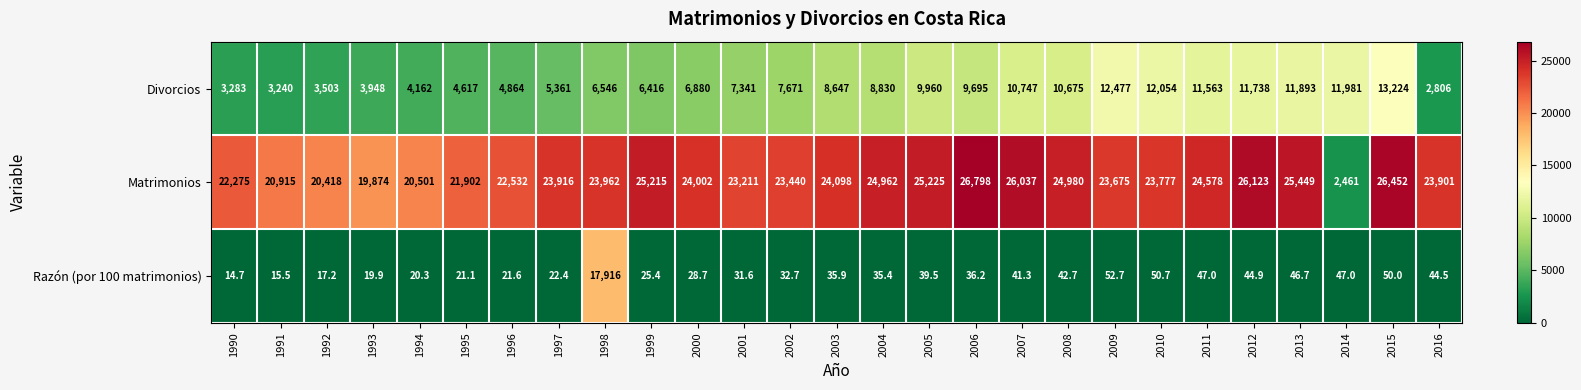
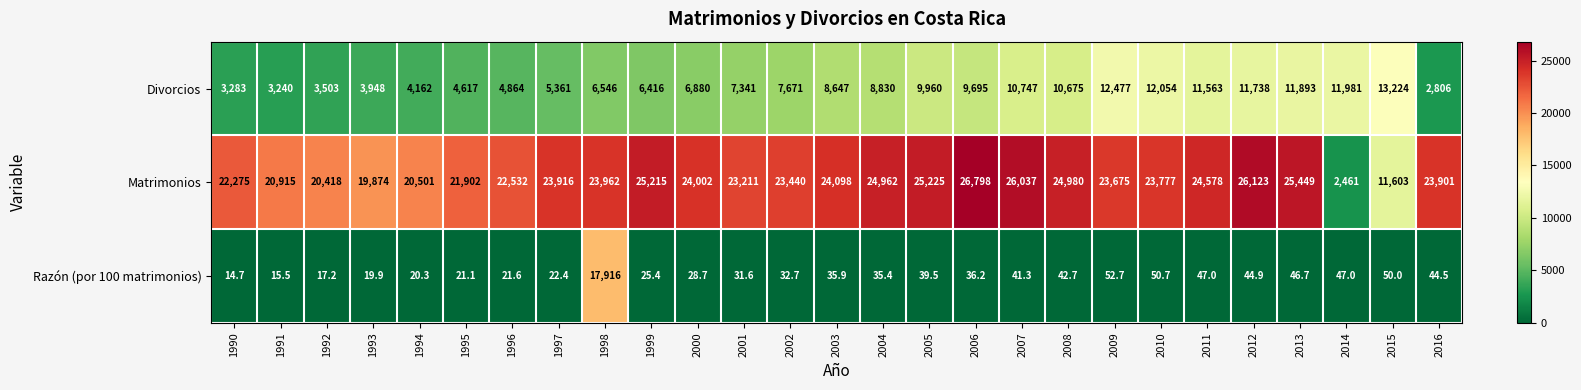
  {
    "Divorcios": {
      "1990": "3,283",
      "1991": "3,240",
      "1992": "3,503",
      "1993": "3,948",
      "1994": "4,162",
      "1995": "4,617",
      "1996": "4,864",
      "1997": "5,361",
      "1998": "6,546",
      "1999": "6,416",
      "2000": "6,880",
      "2001": "7,341",
      "2002": "7,671",
      "2003": "8,647",
      "2004": "8,830",
      "2005": "9,960",
      "2006": "9,695",
      "2007": "10,747",
      "2008": "10,675",
      "2009": "12,477",
      "2010": "12,054",
      "2011": "11,563",
      "2012": "11,738",
      "2013": "11,893",
      "2014": "11,981",
      "2015": "13,224",
      "2016": "2,806"
    },
    "Matrimonios": {
      "1990": "22,275",
      "1991": "20,915",
      "1992": "20,418",
      "1993": "19,874",
      "1994": "20,501",
      "1995": "21,902",
      "1996": "22,532",
      "1997": "23,916",
      "1998": "23,962",
      "1999": "25,215",
      "2000": "24,002",
      "2001": "23,211",
      "2002": "23,440",
      "2003": "24,098",
      "2004": "24,962",
      "2005": "25,225",
      "2006": "26,798",
      "2007": "26,037",
      "2008": "24,980",
      "2009": "23,675",
      "2010": "23,777",
      "2011": "24,578",
      "2012": "26,123",
      "2013": "25,449",
      "2014": "2,461",
-     "2015": "26,452",
+     "2015": "11,603",
      "2016": "23,901"
    },
    "Razón (por 100 matrimonios)": {
      "1990": "14.7",
      "1991": "15.5",
      "1992": "17.2",
      "1993": "19.9",
      "1994": "20.3",
      "1995": "21.1",
      "1996": "21.6",
      "1997": "22.4",
      "1998": "17,916",
      "1999": "25.4",
      "2000": "28.7",
      "2001": "31.6",
      "2002": "32.7",
      "2003": "35.9",
      "2004": "35.4",
      "2005": "39.5",
      "2006": "36.2",
      "2007": "41.3",
      "2008": "42.7",
      "2009": "52.7",
      "2010": "50.7",
      "2011": "47.0",
      "2012": "44.9",
      "2013": "46.7",
      "2014": "47.0",
      "2015": "50.0",
      "2016": "44.5"
    }
  }
